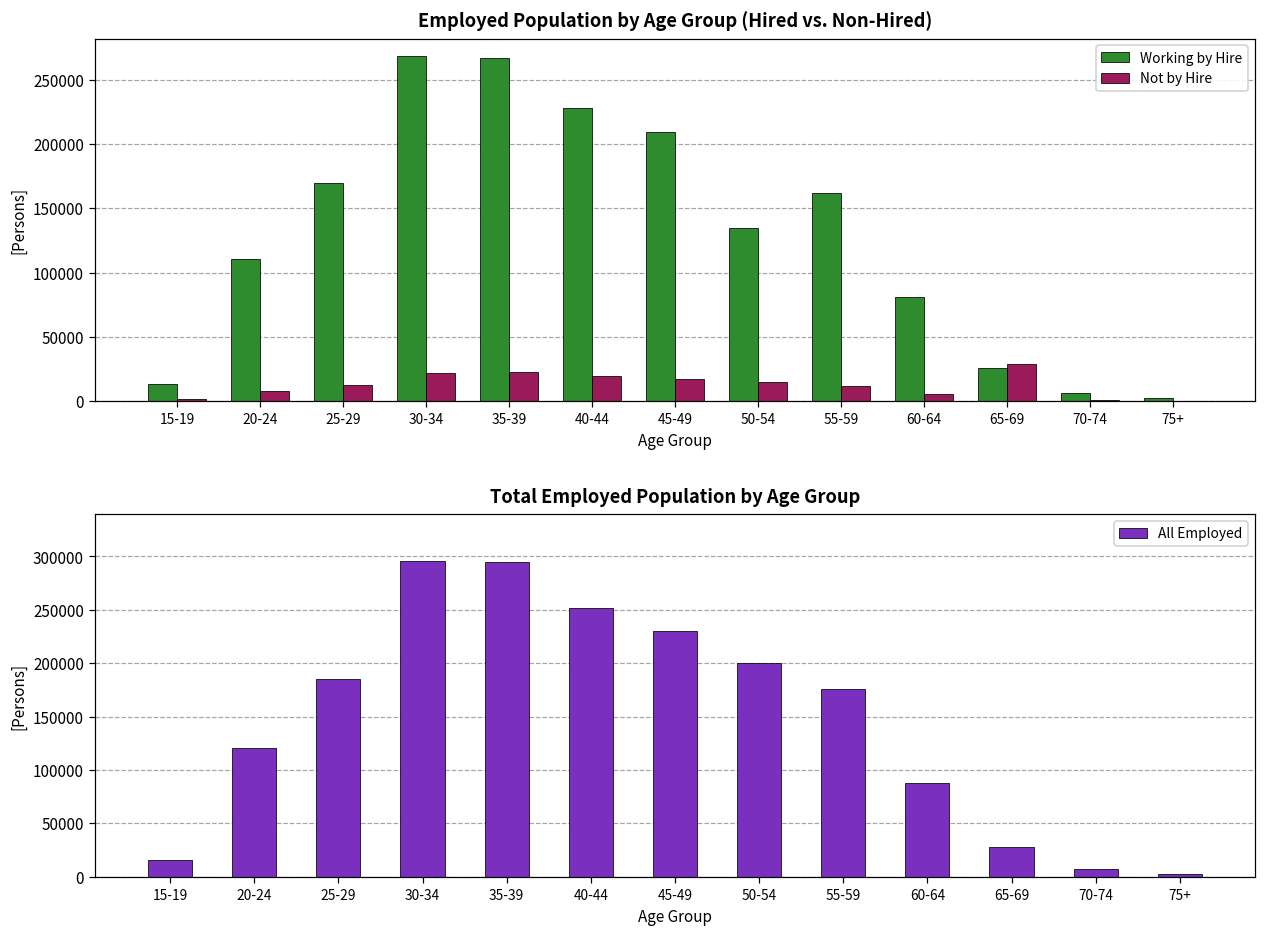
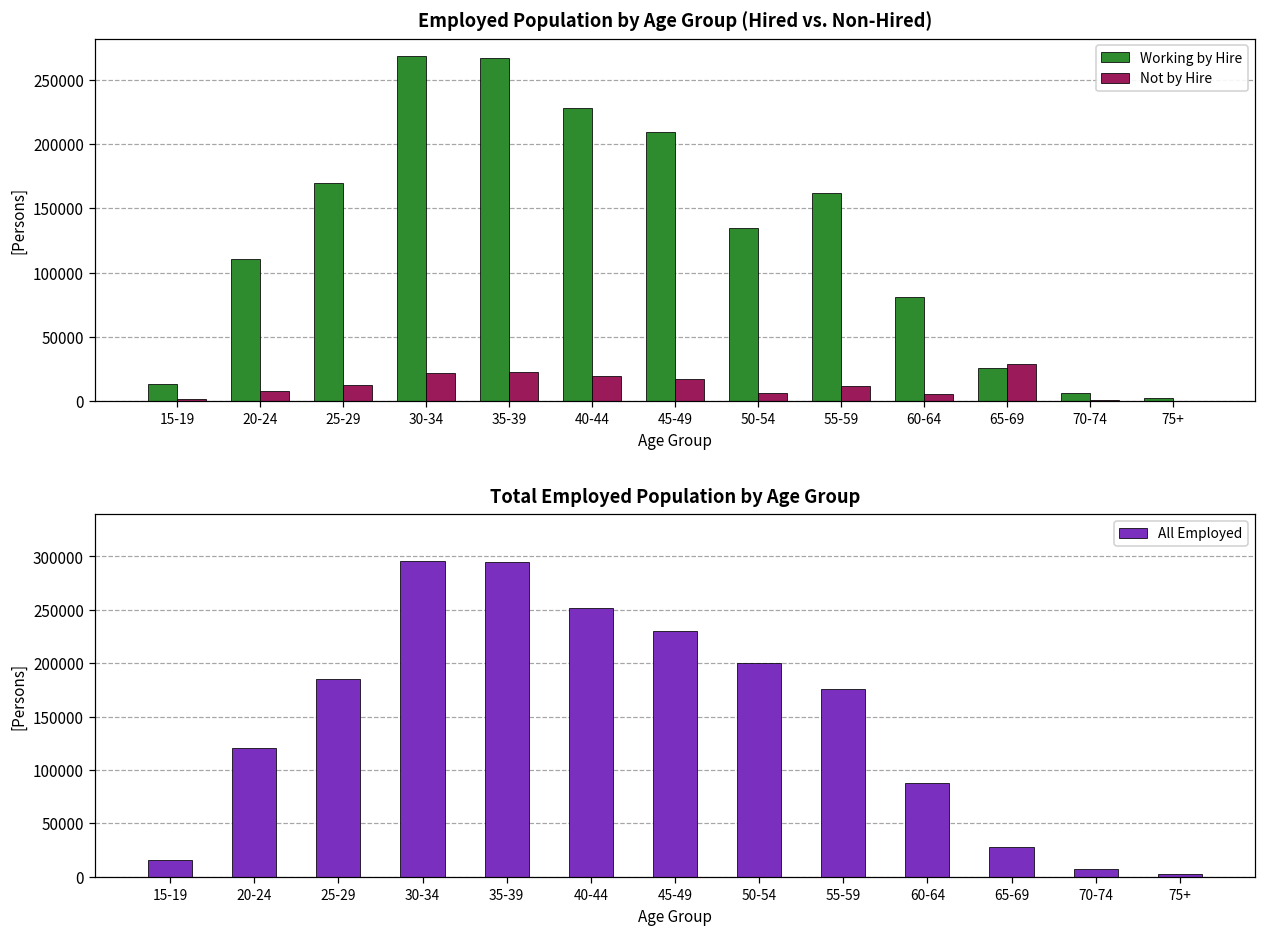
  {
    "Employed Population by Age Group (Hired vs. Non-Hired)": {
      "Working by Hire": {
        "15-19": 14000,
        "20-24": 111000,
        "25-29": 169000,
        "30-34": 269000,
        "35-39": 267000,
        "40-44": 228000,
        "45-49": 209000,
        "50-54": 135000,
        "55-59": 162000,
        "60-64": 81000,
        "65-69": 26000,
        "70-74": 6000,
        "75+": 3000
      },
      "Not by Hire": {
        "20-24": 8000,
        "25-29": 13000,
        "30-34": 22000,
        "35-39": 23000,
        "40-44": 19000,
        "45-49": 18000,
-       "50-54": 15000,
+       "50-54": 7000,
        "55-59": 11000,
        "60-64": 6000,
        "65-69": 29000
      }
    },
    "Total Employed Population by Age Group": {
      "15-19": 20000,
      "20-24": 120000,
      "25-29": 190000,
      "30-34": 300000,
      "35-39": 290000,
      "40-44": 250000,
      "45-49": 230000,
      "50-54": 200000,
      "55-59": 180000,
      "60-64": 90000,
      "65-69": 30000,
      "70-74": 10000,
      "75+": 0
    }
  }
